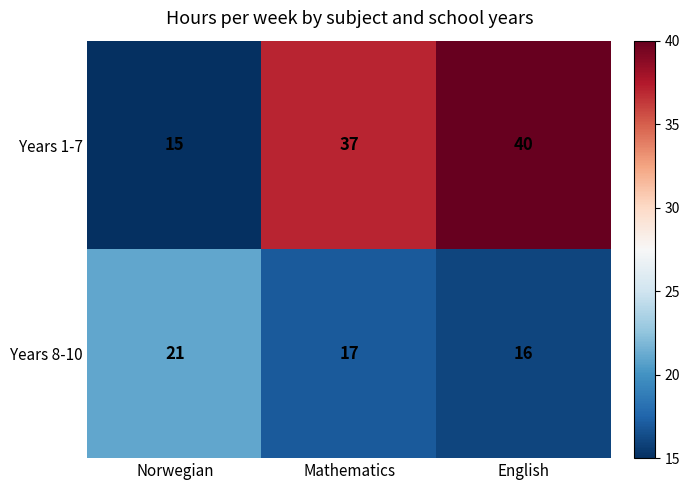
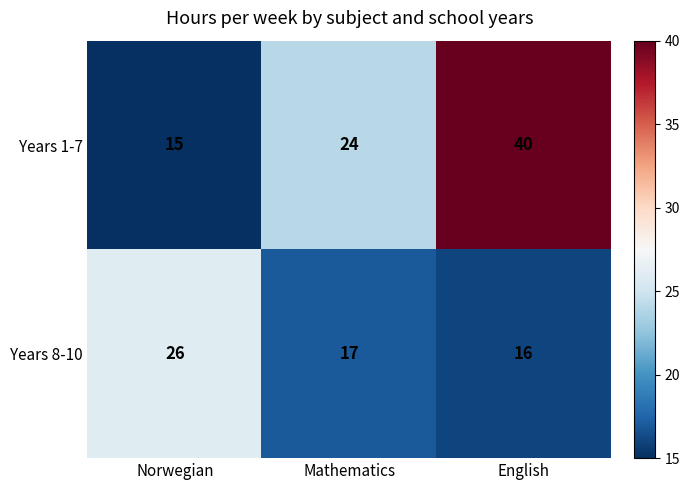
  {
    "Years 1-7": {
      "Norwegian": 15,
-     "Mathematics": 37,
+     "Mathematics": 24,
      "English": 40
    },
    "Years 8-10": {
-     "Norwegian": 21,
+     "Norwegian": 26,
      "Mathematics": 17,
      "English": 16
    }
  }
